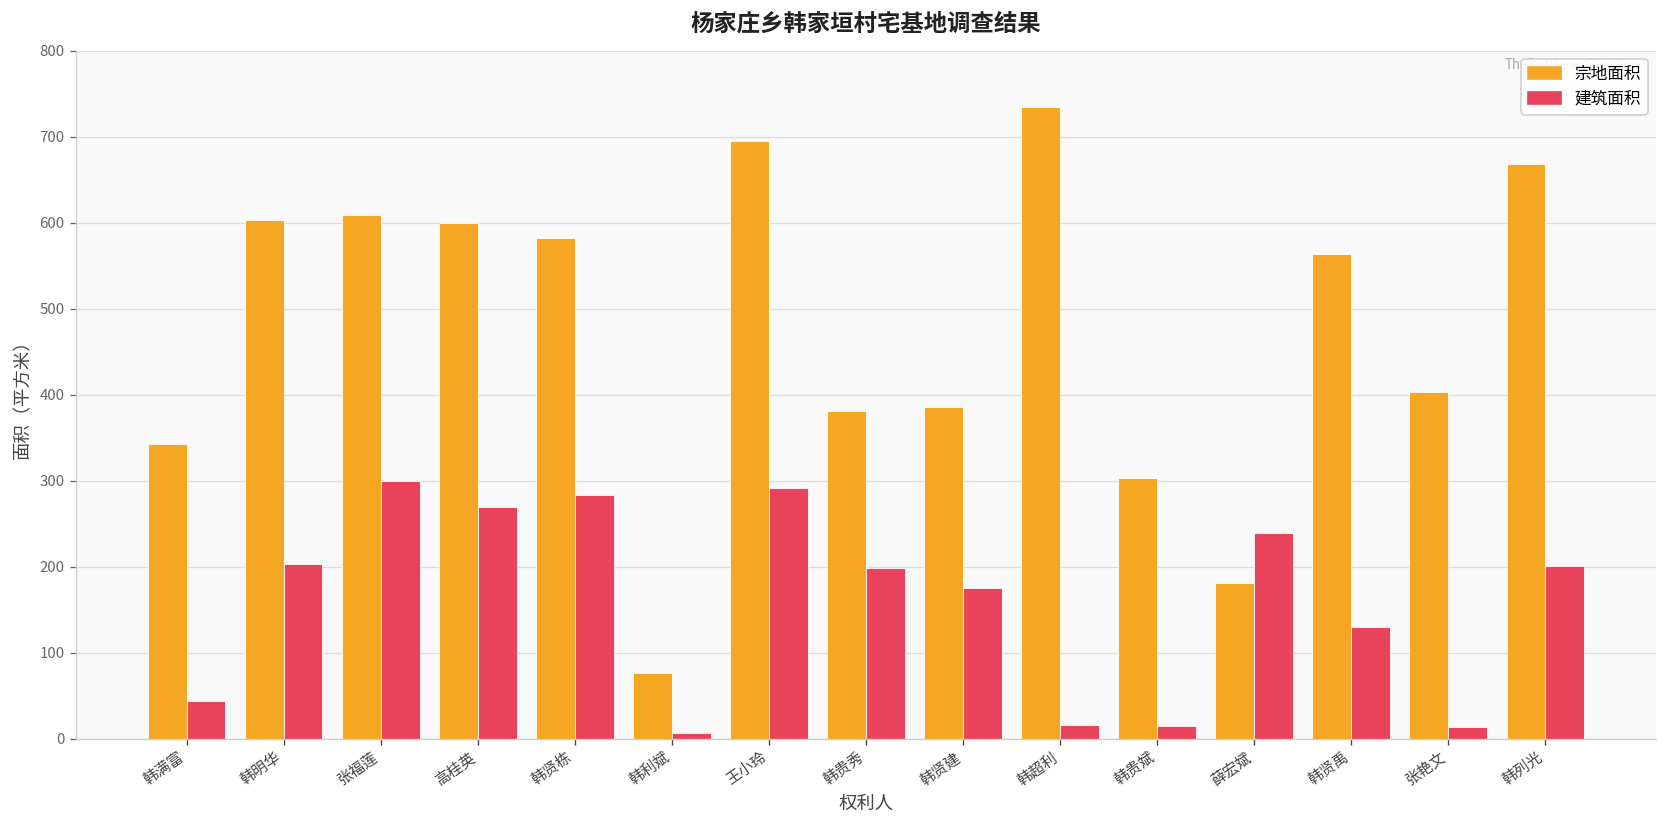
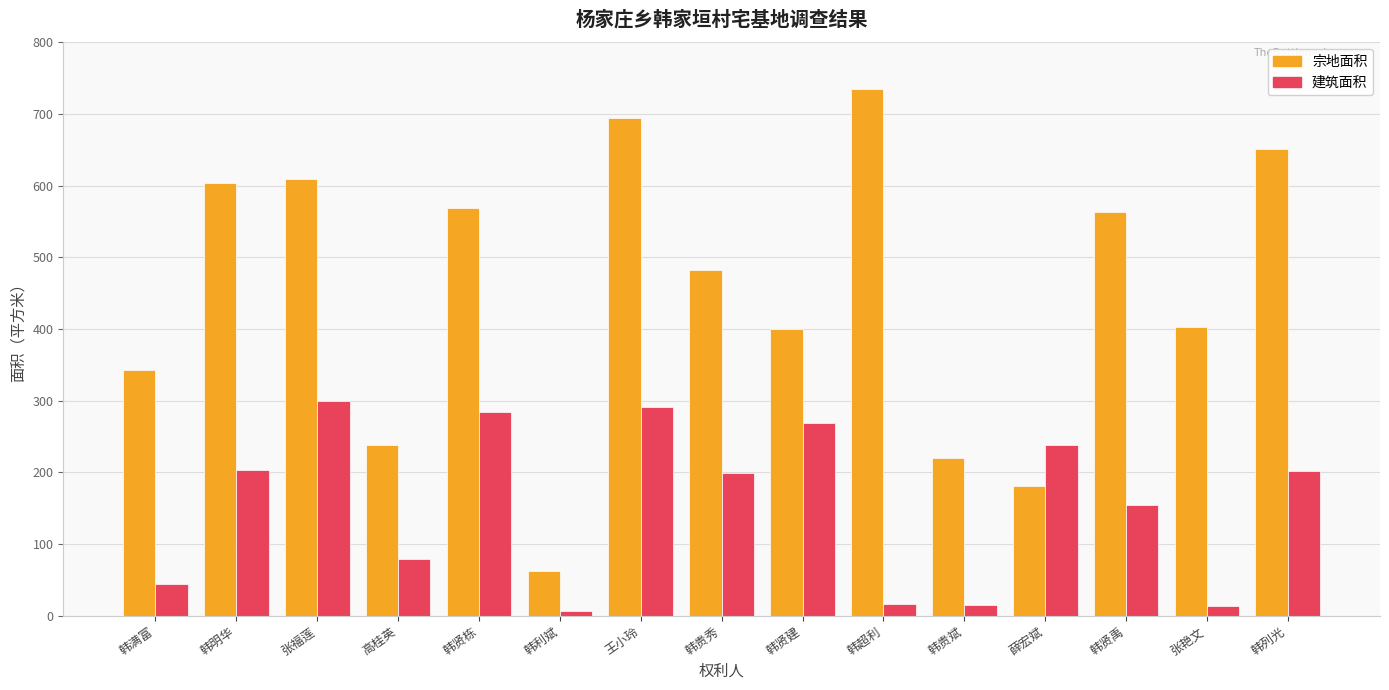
  {
    "宗地面积": {
      "韩满富": 340,
      "韩明华": 600,
      "张福莲": 610,
-     "高桂英": 600,
-     "韩贤栋": 580,
-     "韩利斌": 80,
+     "高桂英": 240,
+     "韩贤栋": 570,
+     "韩利斌": 60,
      "王小玲": 690,
-     "韩贵秀": 380,
-     "韩贤建": 390,
+     "韩贵秀": 480,
+     "韩贤建": 400,
      "韩超利": 740,
-     "韩贵斌": 300,
+     "韩贵斌": 220,
      "薛宏斌": 180,
      "韩贤禹": 560,
      "张艳文": 400,
-     "韩列光": 670
+     "韩列光": 650
    },
    "建筑面积": {
      "韩满富": 40,
      "韩明华": 200,
      "张福莲": 300,
-     "高桂英": 270,
+     "高桂英": 80,
      "韩贤栋": 280,
      "韩利斌": 10,
      "王小玲": 290,
      "韩贵秀": 200,
-     "韩贤建": 180,
+     "韩贤建": 270,
      "韩超利": 20,
      "韩贵斌": 10,
      "薛宏斌": 240,
-     "韩贤禹": 130,
+     "韩贤禹": 150,
      "张艳文": 10,
      "韩列光": 200
    }
  }
